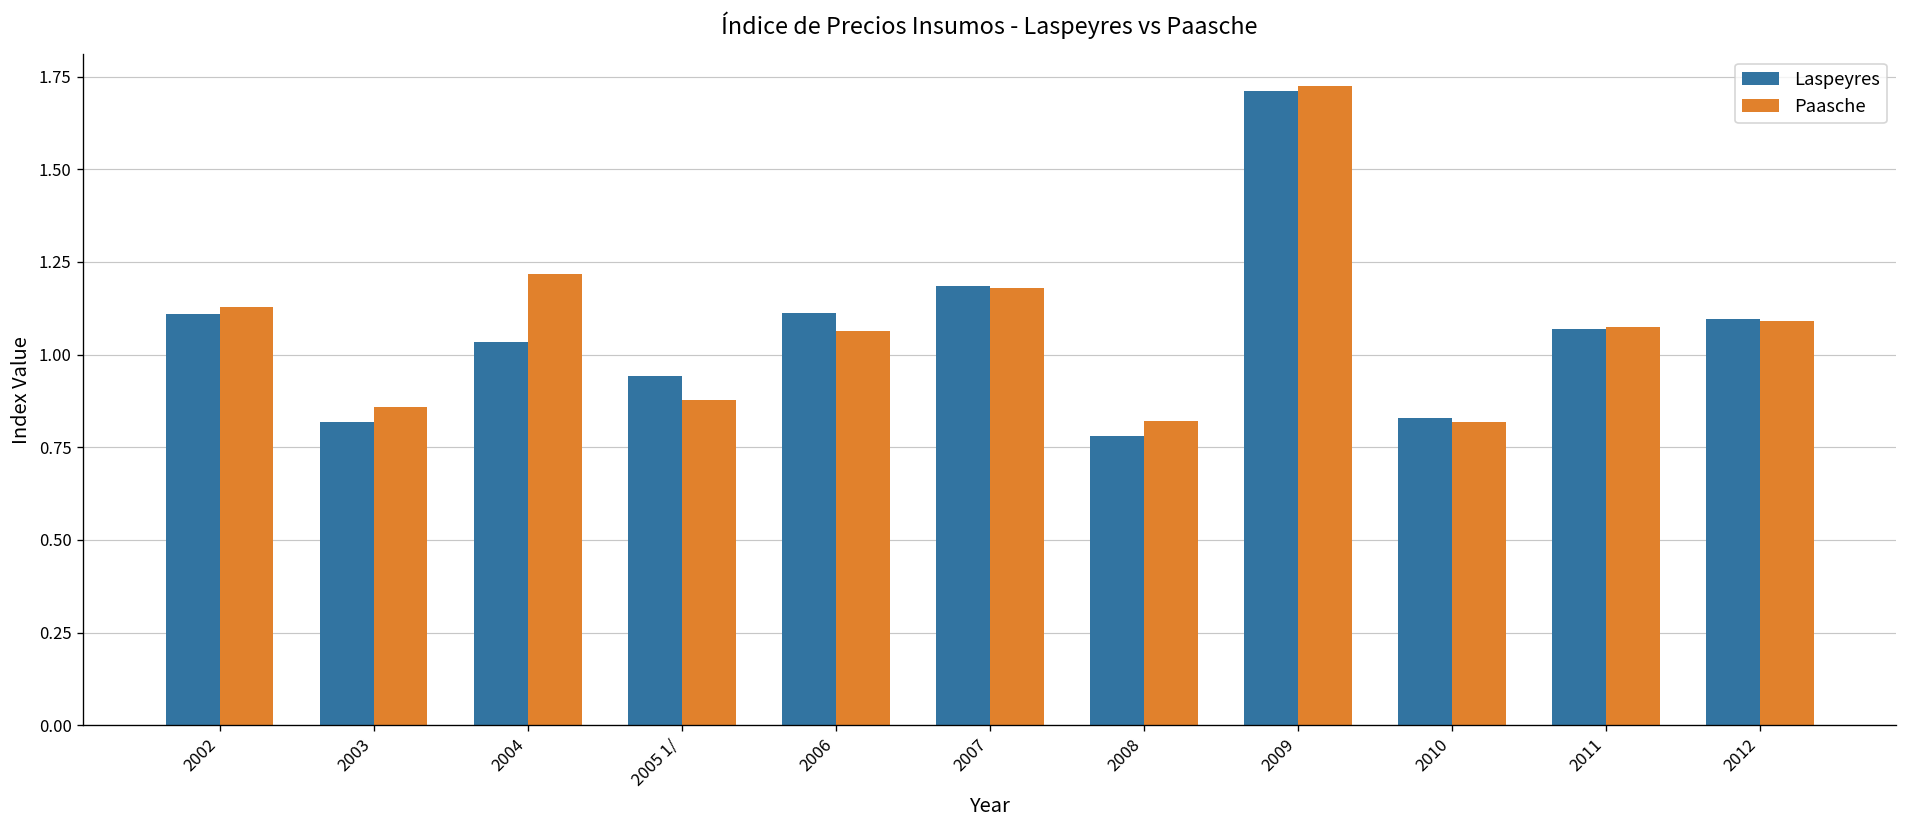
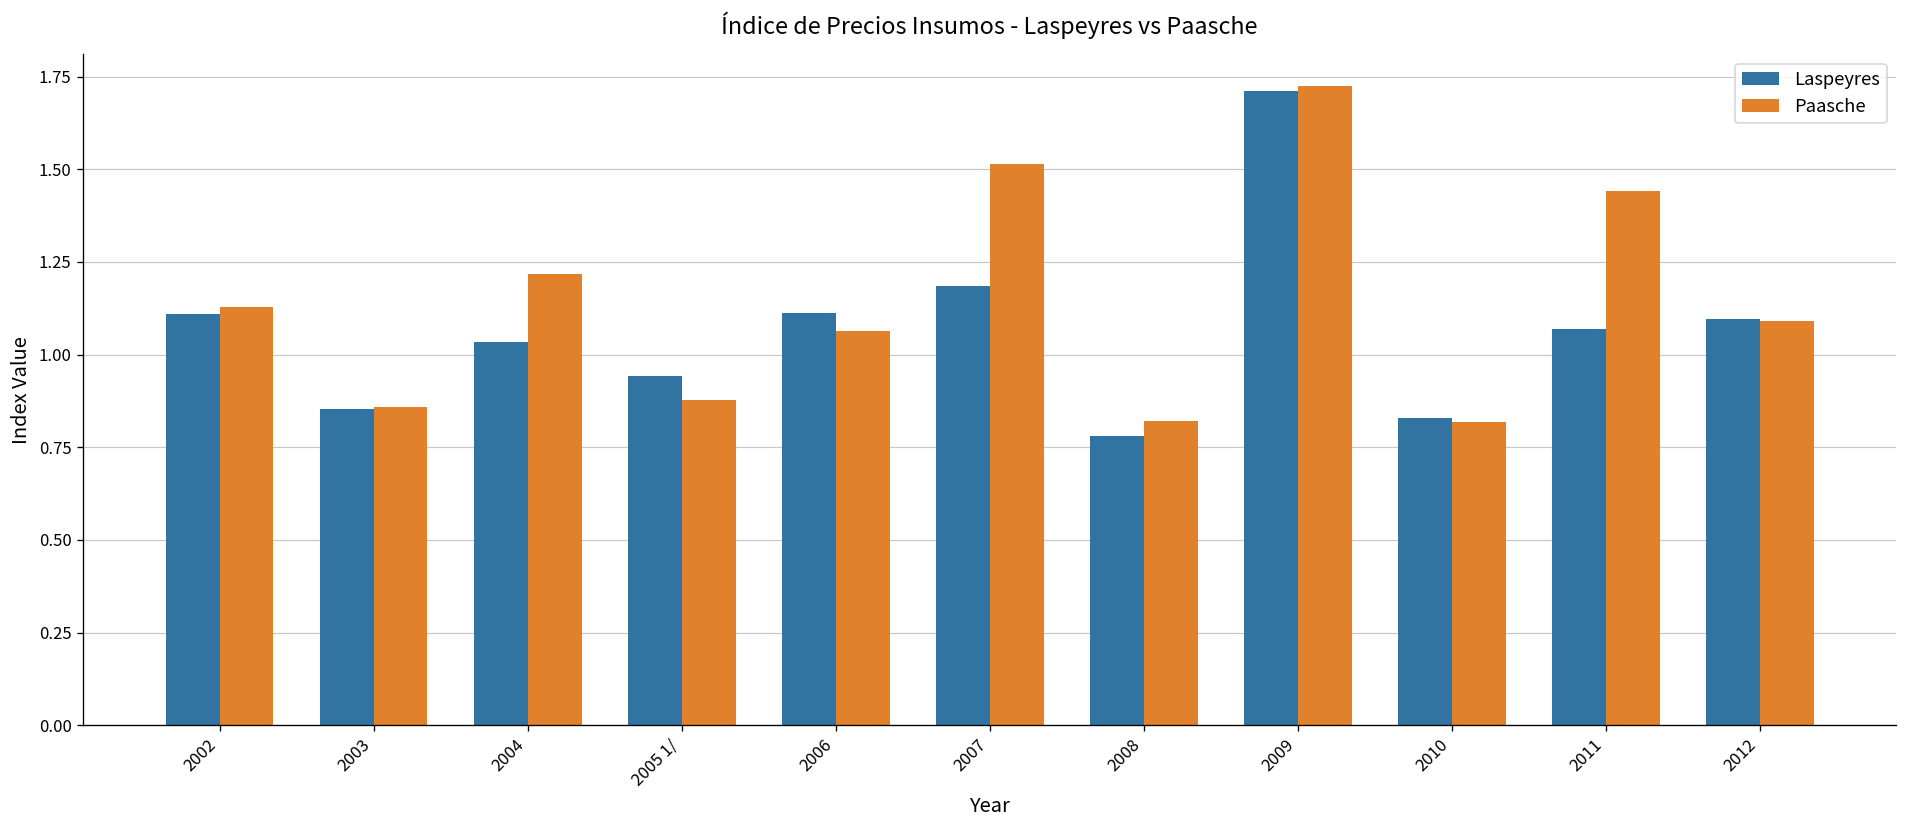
  {
    "Laspeyres": {
      "2002": 1.11,
-     "2003": 0.82,
+     "2003": 0.85,
      "2004": 1.03,
      "2005 1/": 0.94,
      "2006": 1.11,
      "2007": 1.18,
      "2008": 0.78,
      "2009": 1.71,
      "2010": 0.83,
      "2011": 1.07,
      "2012": 1.10
    },
    "Paasche": {
      "2002": 1.13,
      "2003": 0.86,
      "2004": 1.22,
      "2005 1/": 0.88,
      "2006": 1.06,
-     "2007": 1.18,
+     "2007": 1.51,
      "2008": 0.82,
      "2009": 1.72,
      "2010": 0.82,
-     "2011": 1.07,
+     "2011": 1.44,
      "2012": 1.09
    }
  }
